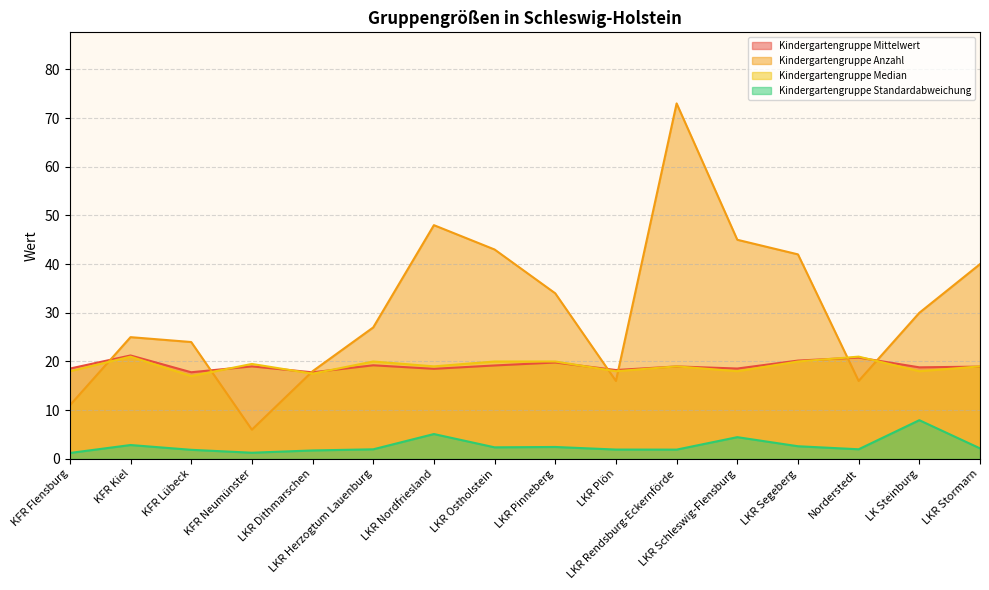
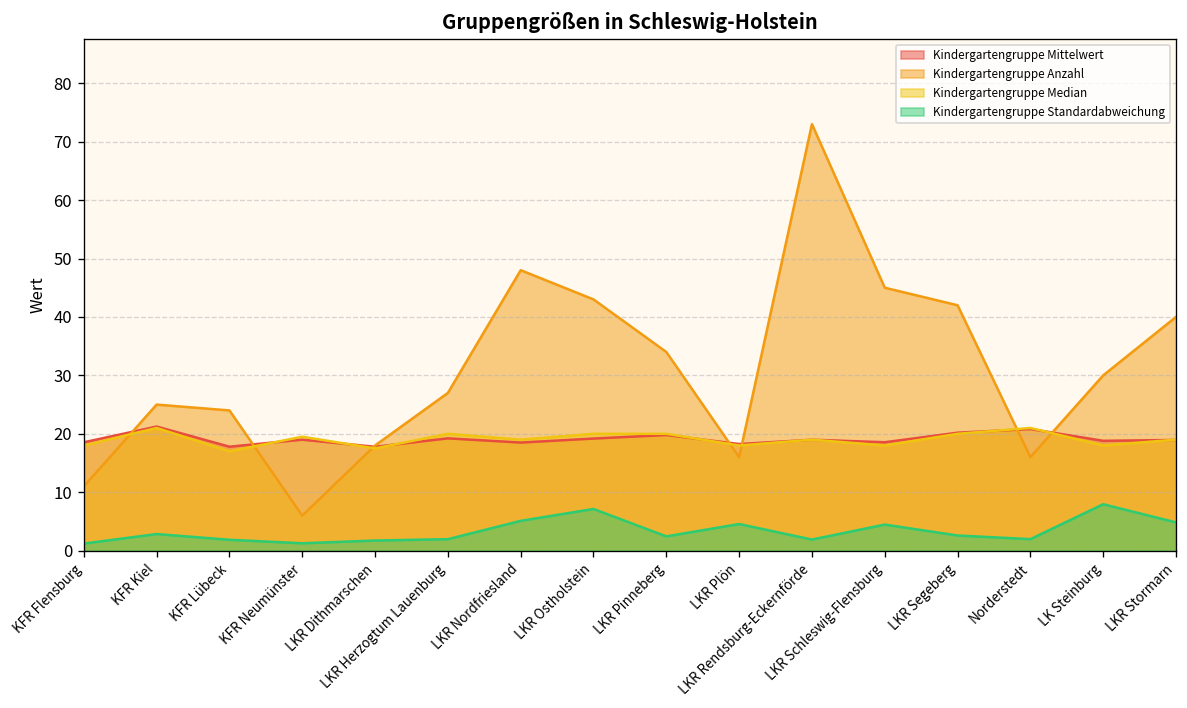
  {
    "Kindergartengruppe Mittelwert": {
      "KFR Flensburg": 19,
      "KFR Lübeck": 18,
      "LKR Herzogtum Lauenburg": 19,
      "LKR Ostholstein": 19,
      "LKR Schleswig-Flensburg": 19,
      "LK Steinburg": 19
    },
    "Kindergartengruppe Standardabweichung": {
      "KFR Flensburg": 1,
      "KFR Kiel": 3,
      "KFR Lübeck": 2,
      "KFR Neumünster": 1,
      "LKR Dithmarschen": 2,
      "LKR Herzogtum Lauenburg": 2,
      "LKR Nordfriesland": 5,
-     "LKR Ostholstein": 2,
+     "LKR Ostholstein": 7,
      "LKR Pinneberg": 2,
-     "LKR Plön": 2,
+     "LKR Plön": 5,
      "LKR Rendsburg-Eckernförde": 2,
      "LKR Schleswig-Flensburg": 4,
      "LKR Segeberg": 3,
      "Norderstedt": 2,
      "LK Steinburg": 8,
-     "LKR Stormarn": 2
+     "LKR Stormarn": 5
    }
  }
